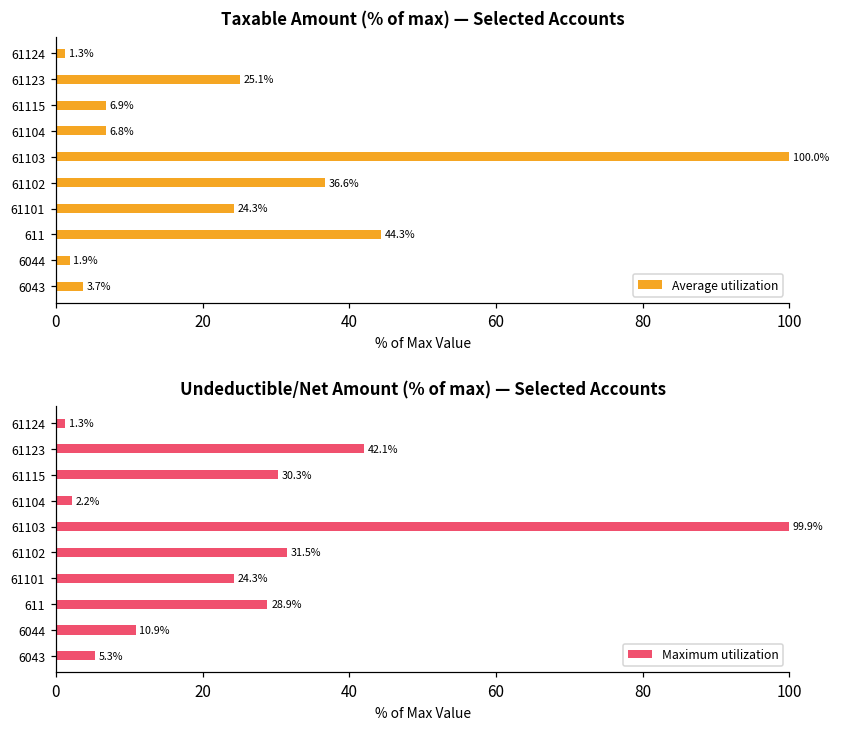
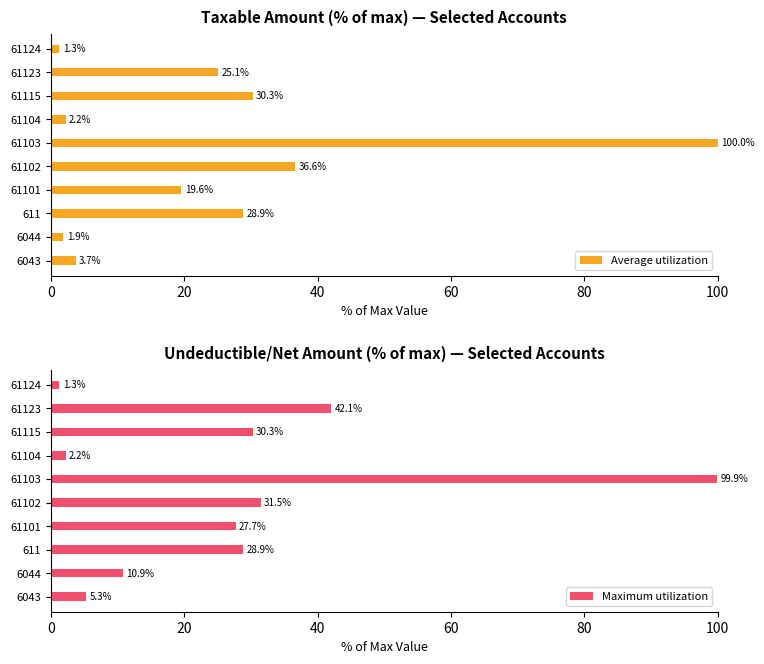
  {
    "Taxable Amount (% of max) — Selected Accounts": {
      "61124": "1.3%",
      "61123": "25.1%",
-     "61115": "6.9%",
-     "61104": "6.8%",
+     "61115": "30.3%",
+     "61104": "2.2%",
      "61103": "100.0%",
      "61102": "36.6%",
-     "61101": "24.3%",
-     "611": "44.3%",
+     "61101": "19.6%",
+     "611": "28.9%",
      "6044": "1.9%",
      "6043": "3.7%"
    },
    "Undeductible/Net Amount (% of max) — Selected Accounts": {
      "61124": "1.3%",
      "61123": "42.1%",
      "61115": "30.3%",
      "61104": "2.2%",
      "61103": "99.9%",
      "61102": "31.5%",
-     "61101": "24.3%",
+     "61101": "27.7%",
      "611": "28.9%",
      "6044": "10.9%",
      "6043": "5.3%"
    }
  }
